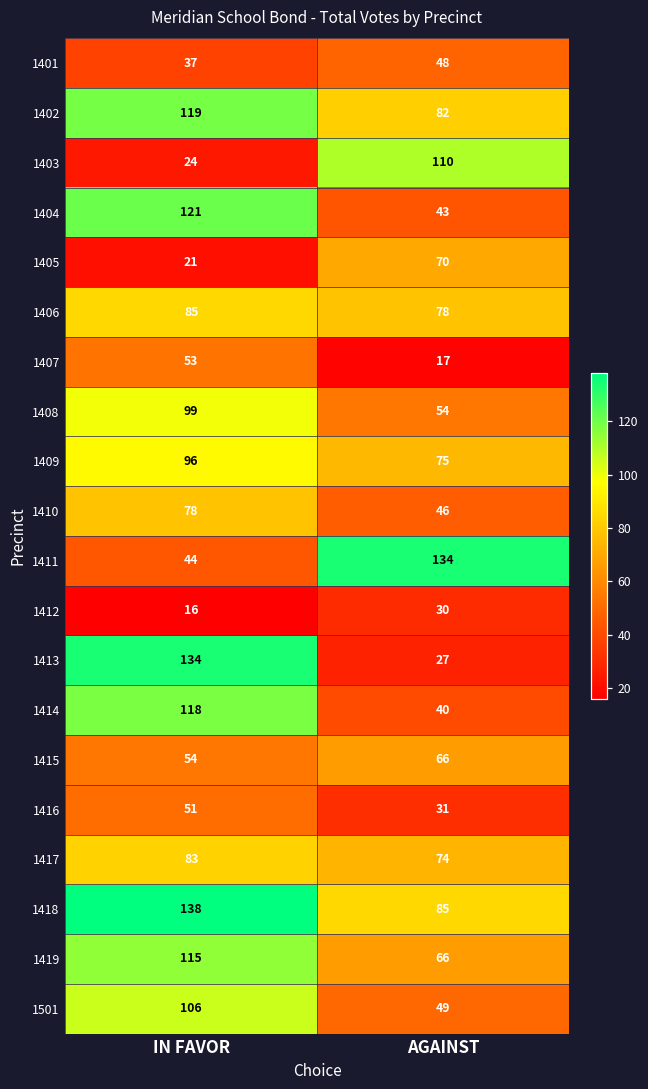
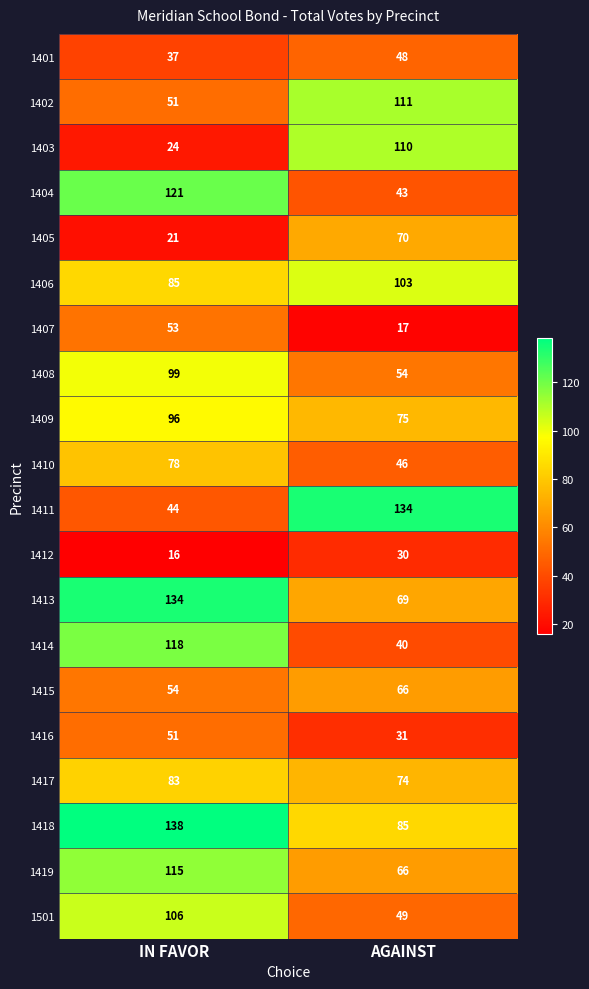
  {
    "1401": {
      "IN FAVOR": 37,
      "AGAINST": 48
    },
    "1402": {
-     "IN FAVOR": 119,
-     "AGAINST": 82
+     "IN FAVOR": 51,
+     "AGAINST": 111
    },
    "1403": {
      "IN FAVOR": 24,
      "AGAINST": 110
    },
    "1404": {
      "IN FAVOR": 121,
      "AGAINST": 43
    },
    "1405": {
      "IN FAVOR": 21,
      "AGAINST": 70
    },
    "1406": {
      "IN FAVOR": 85,
-     "AGAINST": 78
+     "AGAINST": 103
    },
    "1407": {
      "IN FAVOR": 53,
      "AGAINST": 17
    },
    "1408": {
      "IN FAVOR": 99,
      "AGAINST": 54
    },
    "1409": {
      "IN FAVOR": 96,
      "AGAINST": 75
    },
    "1410": {
      "IN FAVOR": 78,
      "AGAINST": 46
    },
    "1411": {
      "IN FAVOR": 44,
      "AGAINST": 134
    },
    "1412": {
      "IN FAVOR": 16,
      "AGAINST": 30
    },
    "1413": {
      "IN FAVOR": 134,
-     "AGAINST": 27
+     "AGAINST": 69
    },
    "1414": {
      "IN FAVOR": 118,
      "AGAINST": 40
    },
    "1415": {
      "IN FAVOR": 54,
      "AGAINST": 66
    },
    "1416": {
      "IN FAVOR": 51,
      "AGAINST": 31
    },
    "1417": {
      "IN FAVOR": 83,
      "AGAINST": 74
    },
    "1418": {
      "IN FAVOR": 138,
      "AGAINST": 85
    },
    "1419": {
      "IN FAVOR": 115,
      "AGAINST": 66
    },
    "1501": {
      "IN FAVOR": 106,
      "AGAINST": 49
    }
  }
